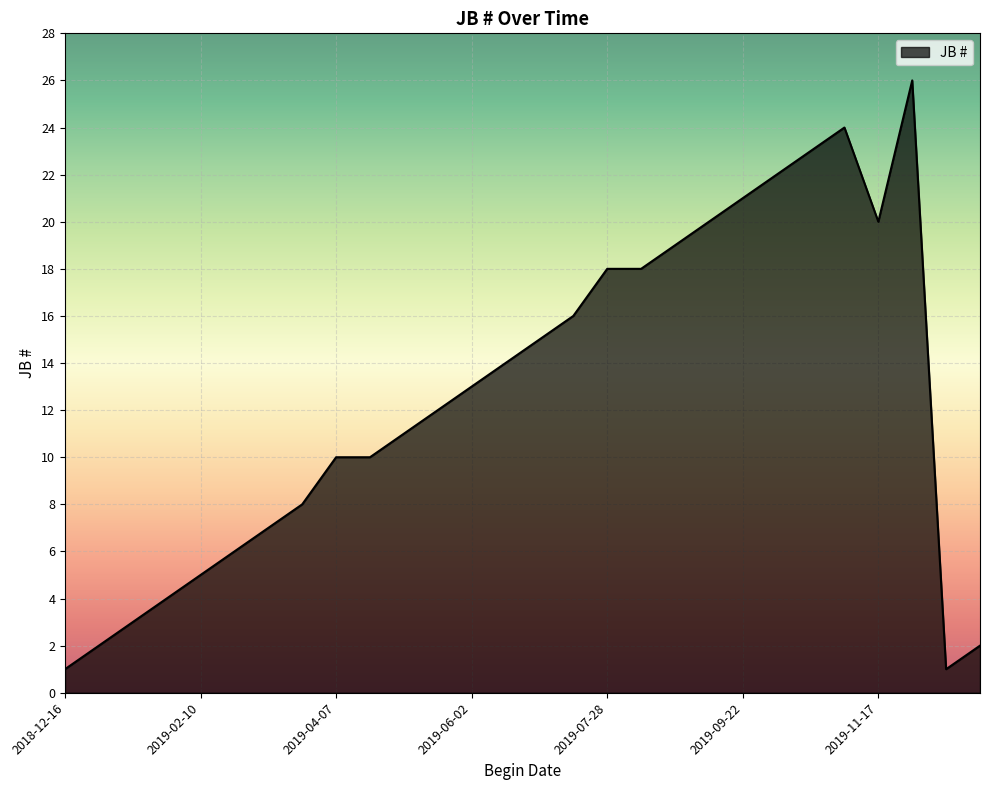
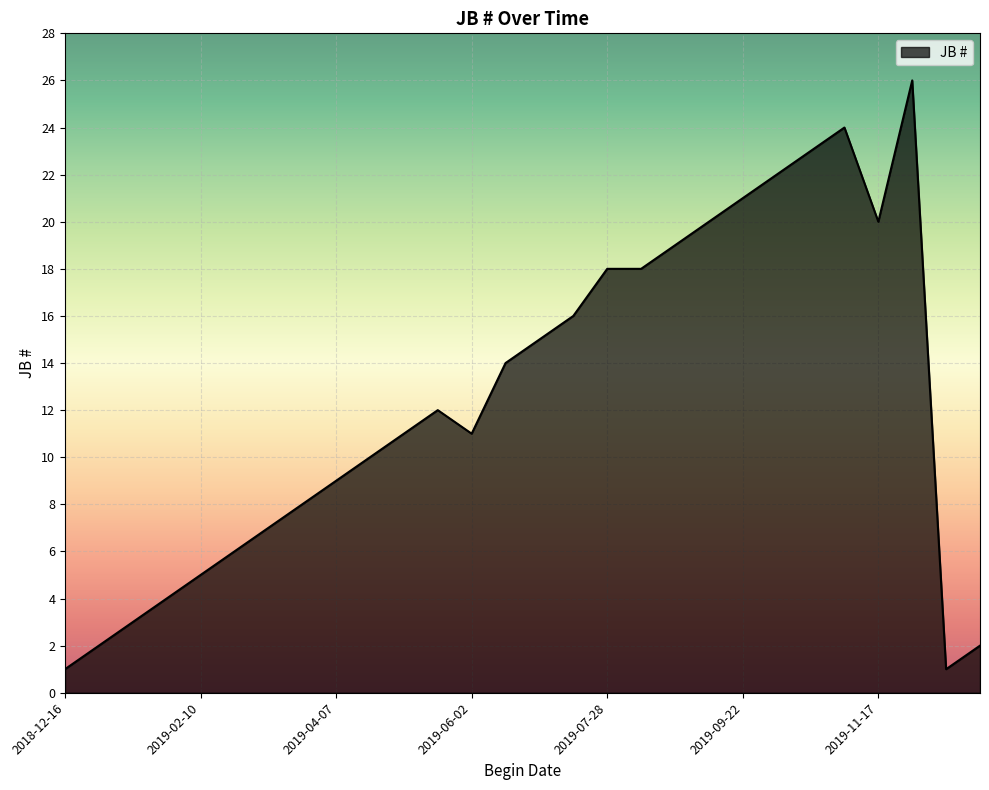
  {
    "2018-12-16": 1,
    "2019-02-10": 5,
-   "2019-04-07": 10,
-   "2019-06-02": 13,
+   "2019-04-07": 9,
+   "2019-06-02": 11,
    "2019-07-28": 18,
    "2019-09-22": 21,
    "2019-11-17": 20
  }
